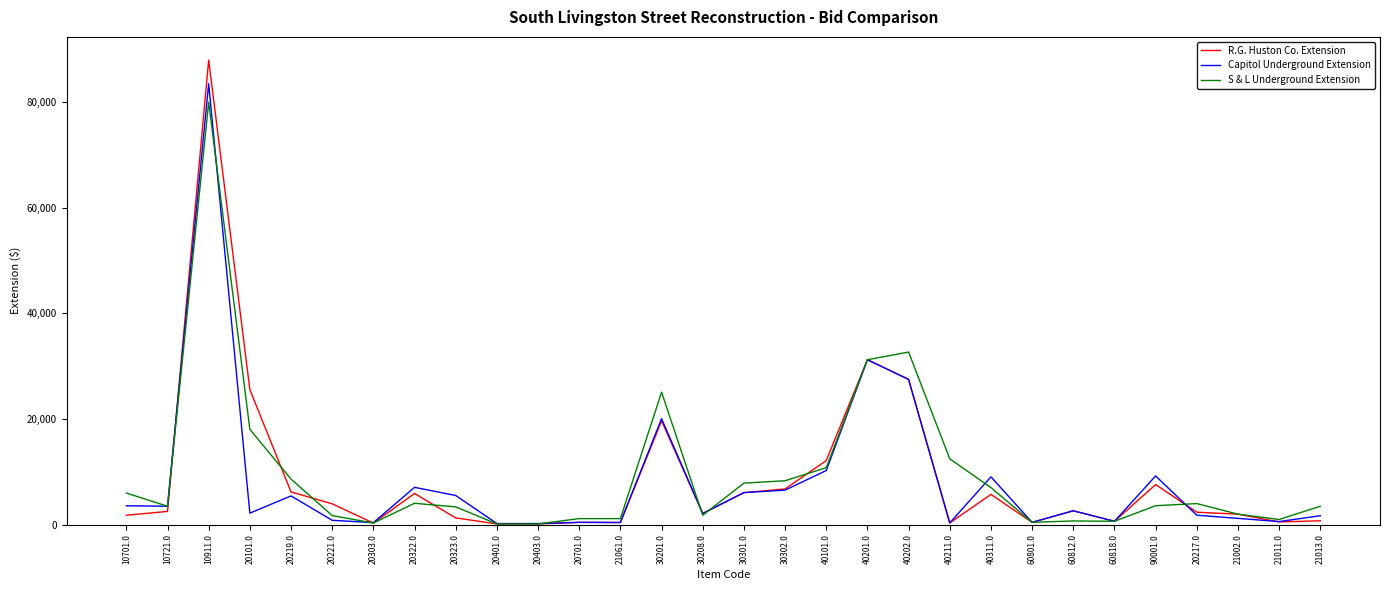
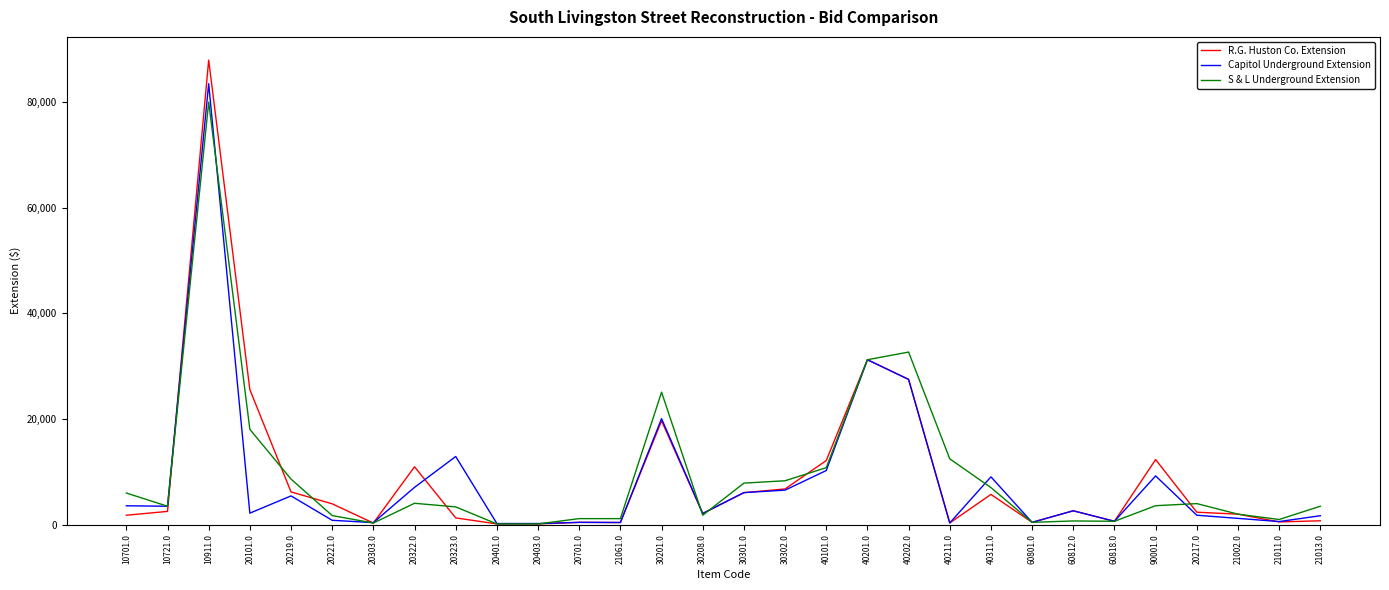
  {
    "R.G. Huston Co. Extension": {
      "10701.0": "2,000",
      "10721.0": "3,000",
      "10911.0": "88,000",
      "20101.0": "26,000",
      "20219.0": "6,000",
      "20221.0": "4,000",
-     "20322.0": "6,000",
+     "20322.0": "11,000",
      "20323.0": "1,000",
      "40101.0": "12,000",
      "40311.0": "6,000",
-     "90001.0": "8,000",
+     "90001.0": "12,000",
      "20217.0": "2,000",
      "21013.0": "1,000"
    },
    "Capitol Underground Extension": {
      "10701.0": "4,000",
      "10911.0": "84,000",
      "20101.0": "2,000",
      "20219.0": "5,000",
      "20221.0": "1,000",
      "20322.0": "7,000",
-     "20323.0": "6,000",
+     "20323.0": "13,000",
      "40101.0": "10,000",
      "40311.0": "9,000",
      "90001.0": "9,000",
      "20217.0": "2,000",
      "21002.0": "1,000",
      "21013.0": "2,000"
    },
    "S & L Underground Extension": {
      "10701.0": "6,000",
      "10911.0": "80,000",
      "20101.0": "18,000",
      "20219.0": "9,000",
      "20221.0": "2,000",
      "20322.0": "4,000",
      "20323.0": "3,000",
      "20701.0": "1,000",
      "21061.0": "1,000",
      "30201.0": "25,000",
      "30301.0": "8,000",
      "30302.0": "8,000",
      "40101.0": "11,000",
      "40202.0": "33,000",
      "40211.0": "12,000",
      "40311.0": "7,000",
      "60812.0": "1,000",
      "90001.0": "4,000",
      "20217.0": "4,000",
      "21013.0": "4,000"
    }
  }
